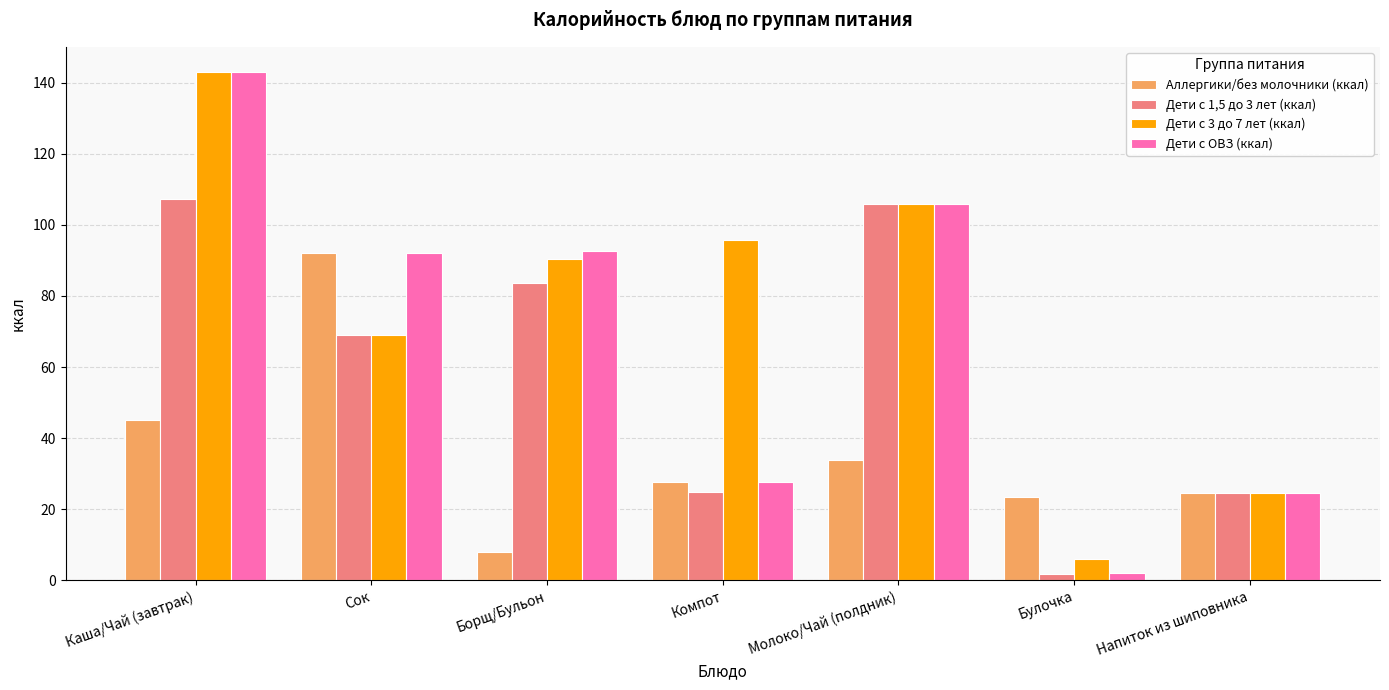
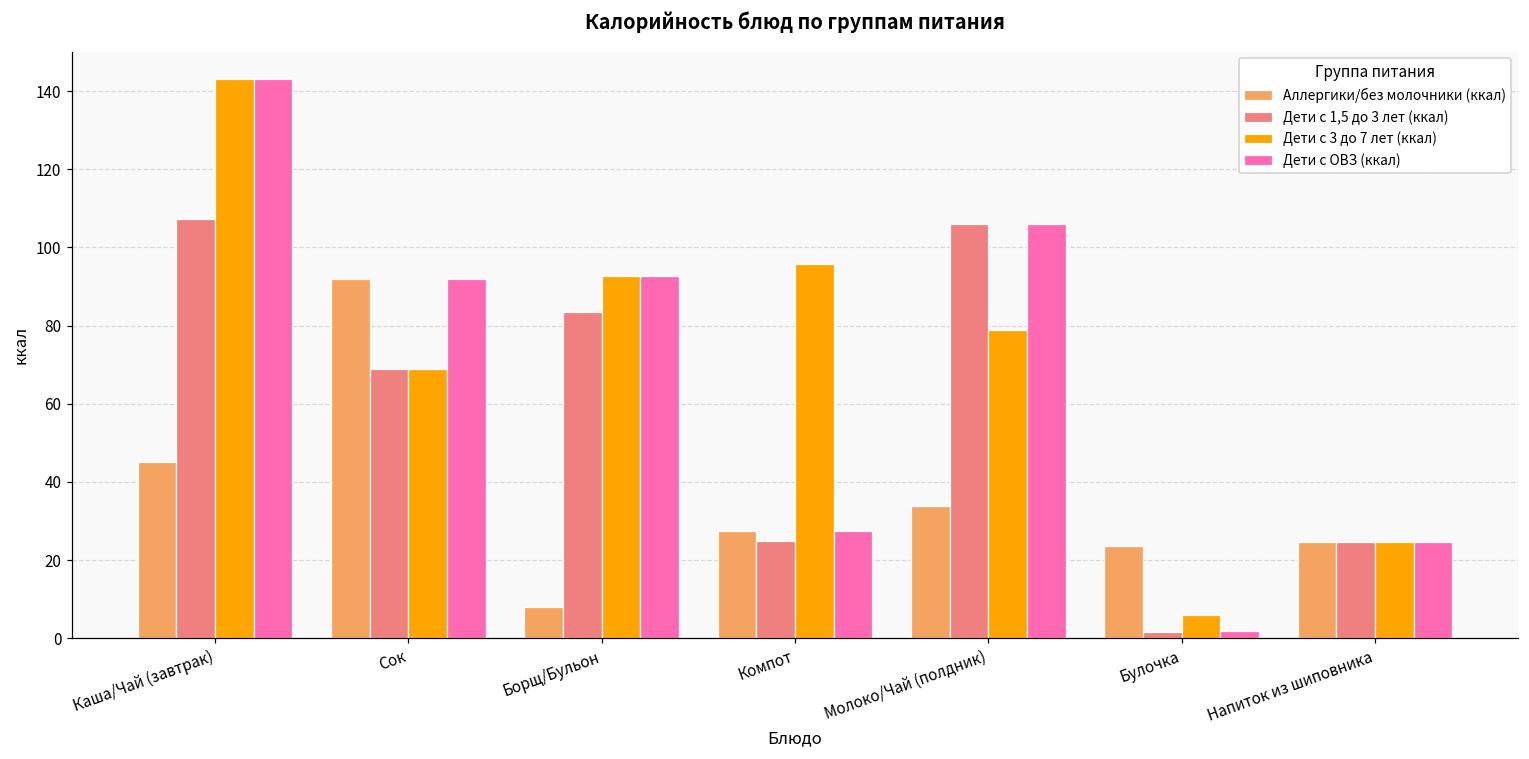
  {
    "Дети с 3 до 7 лет (ккал)": {
      "Каша/Чай (завтрак)": 143,
      "Сок": 69,
-     "Борщ/Бульон": 90,
+     "Борщ/Бульон": 93,
      "Компот": 96,
-     "Молоко/Чай (полдник)": 106,
+     "Молоко/Чай (полдник)": 79,
      "Булочка": 6,
      "Напиток из шиповника": 25
    }
  }
